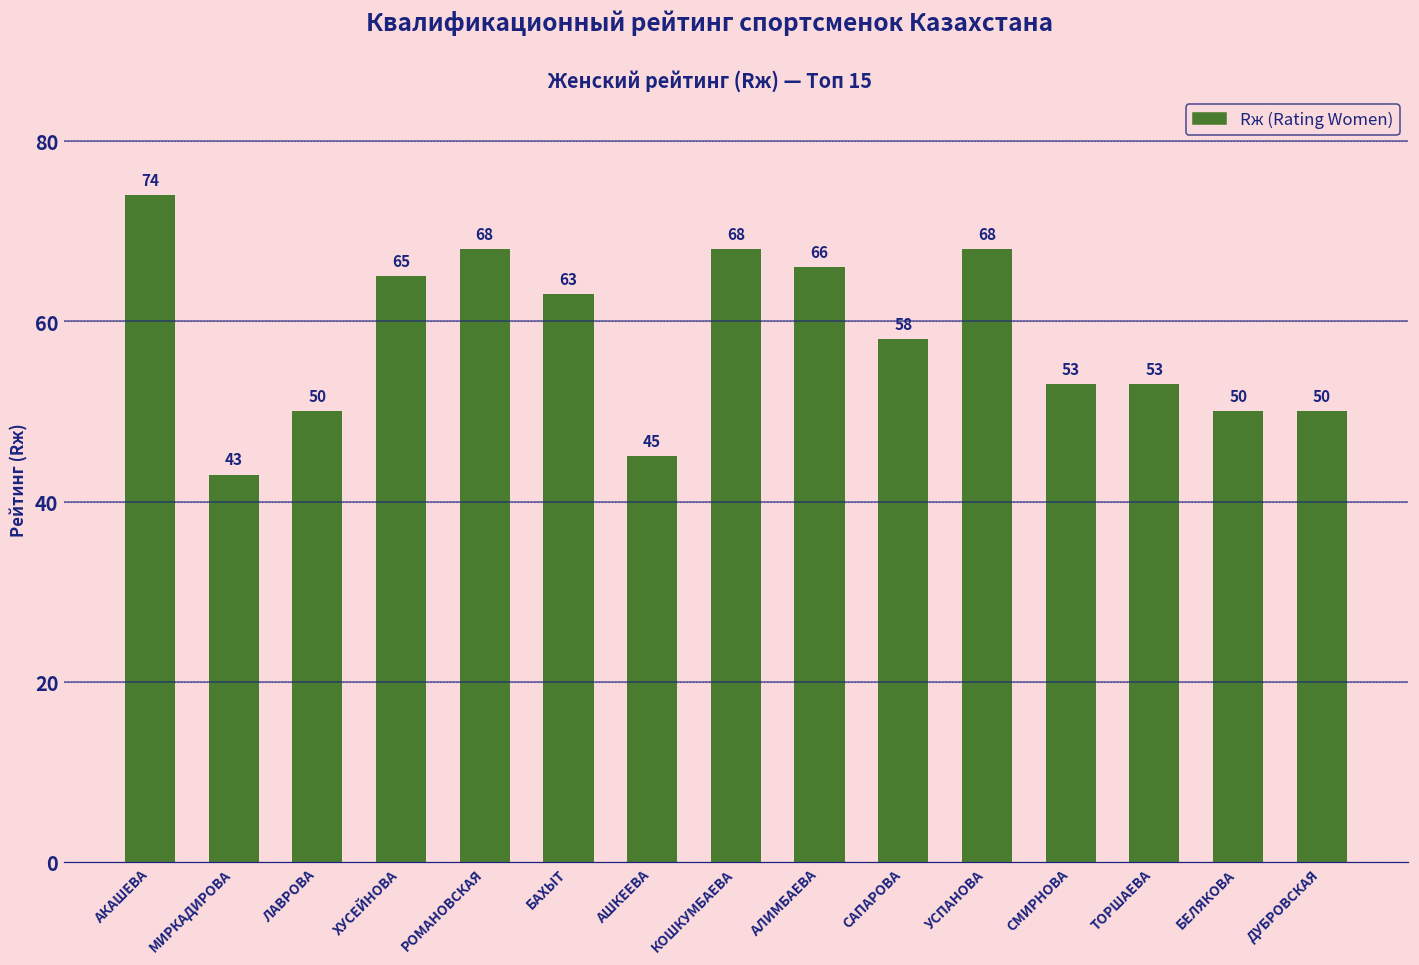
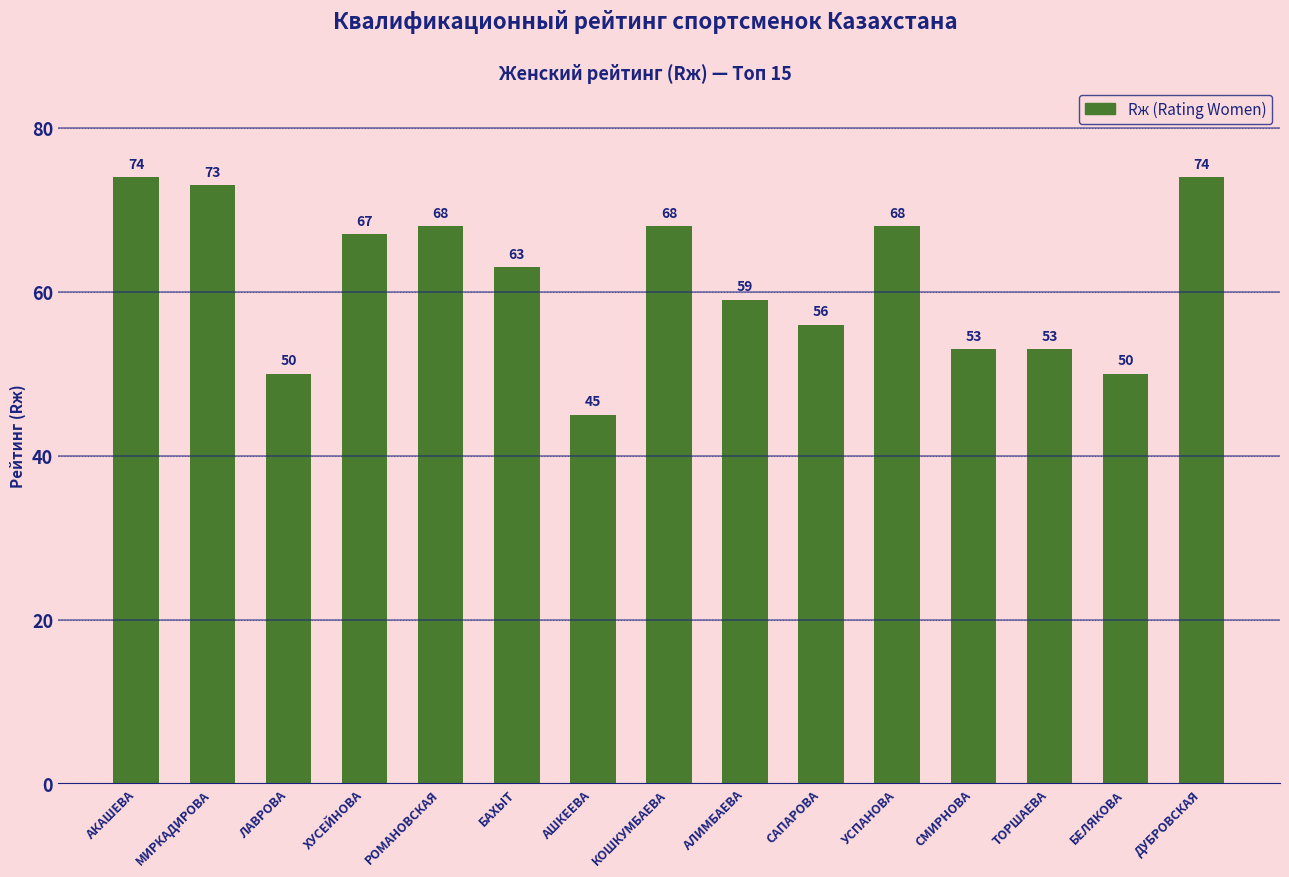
  {
    "АКАШЕВА": 74,
-   "МИРКАДИРОВА": 43,
+   "МИРКАДИРОВА": 73,
    "ЛАВРОВА": 50,
-   "ХУСЕЙНОВА": 65,
+   "ХУСЕЙНОВА": 67,
    "РОМАНОВСКАЯ": 68,
    "БАХЫТ": 63,
    "АШКЕЕВА": 45,
    "КОШКУМБАЕВА": 68,
-   "АЛИМБАЕВА": 66,
-   "САПАРОВА": 58,
+   "АЛИМБАЕВА": 59,
+   "САПАРОВА": 56,
    "УСПАНОВА": 68,
    "СМИРНОВА": 53,
    "ТОРШАЕВА": 53,
    "БЕЛЯКОВА": 50,
-   "ДУБРОВСКАЯ": 50
+   "ДУБРОВСКАЯ": 74
  }
